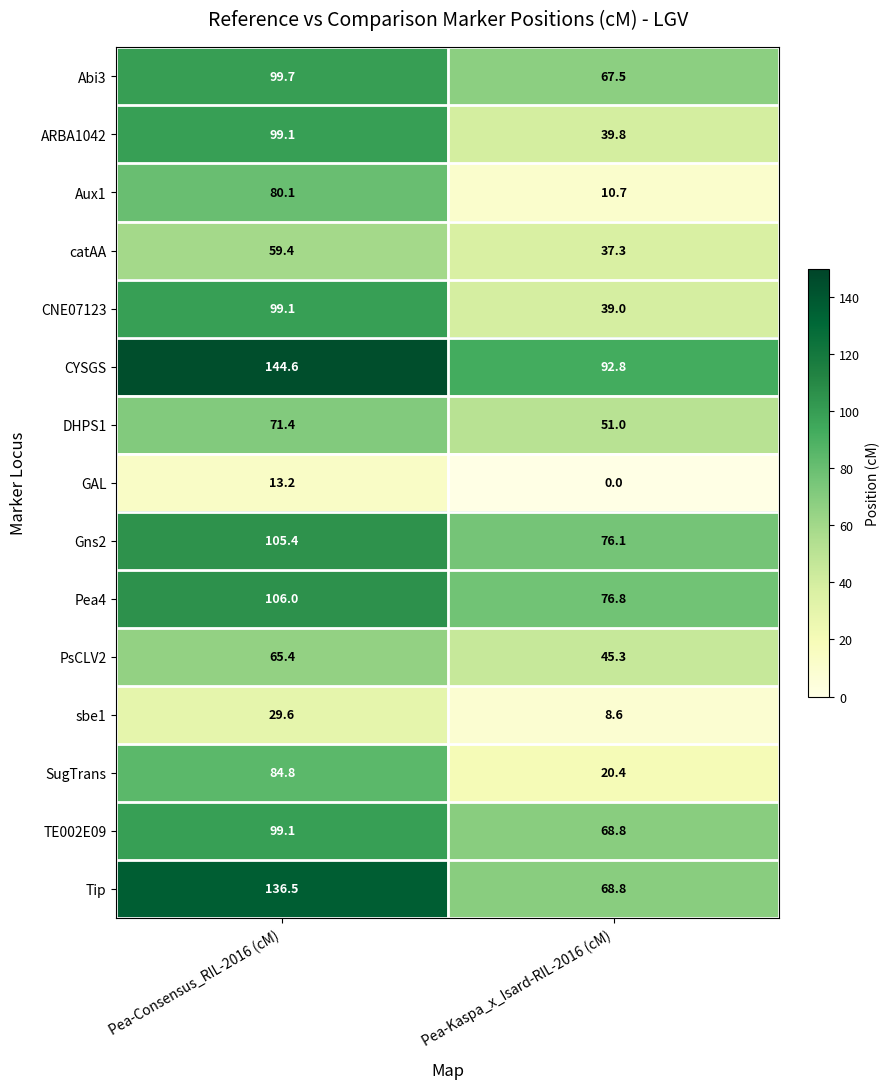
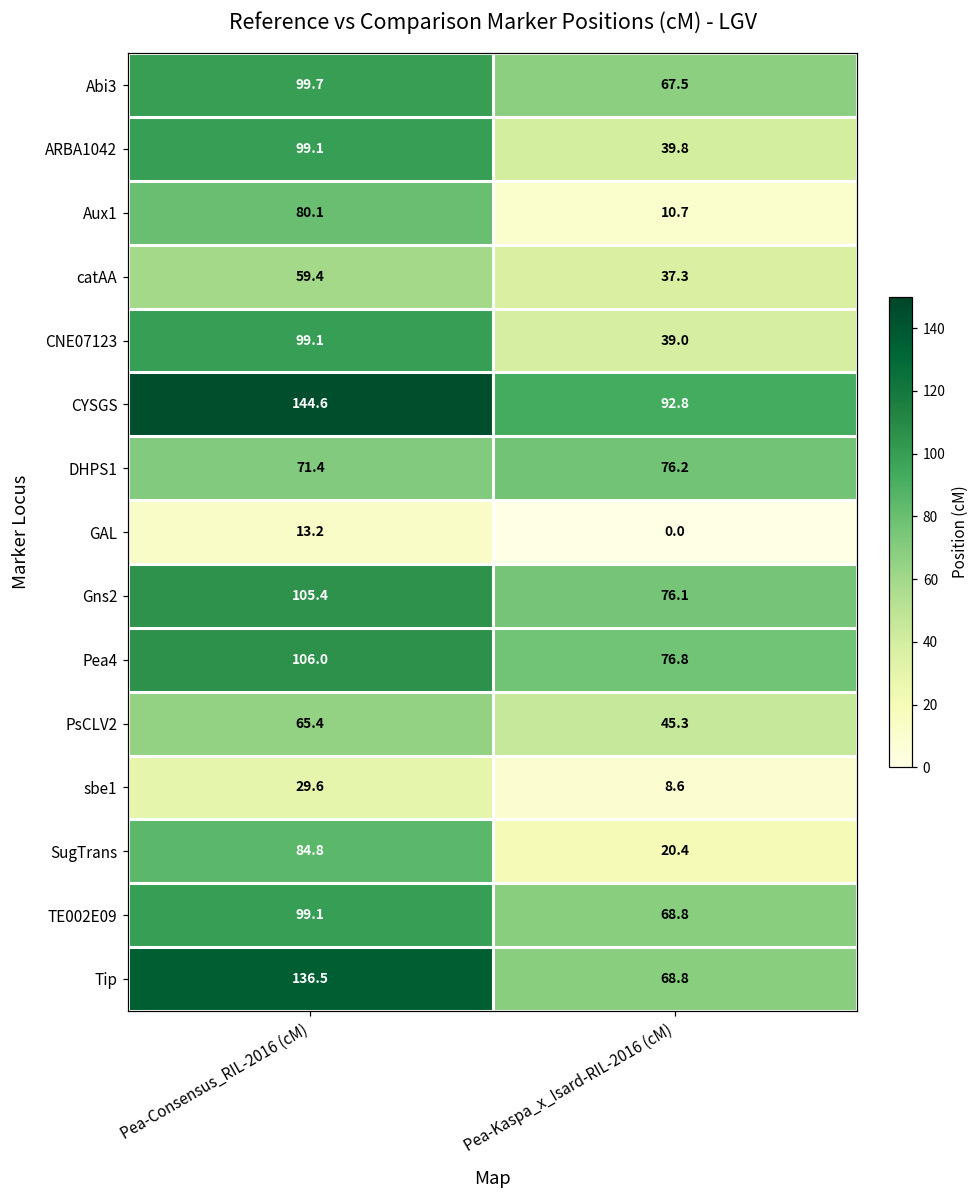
  {
    "Abi3": {
      "Pea-Consensus_RIL-2016 (cM)": 99.7,
      "Pea-Kaspa_x_Isard-RIL-2016 (cM)": 67.5
    },
    "ARBA1042": {
      "Pea-Consensus_RIL-2016 (cM)": 99.1,
      "Pea-Kaspa_x_Isard-RIL-2016 (cM)": 39.8
    },
    "Aux1": {
      "Pea-Consensus_RIL-2016 (cM)": 80.1,
      "Pea-Kaspa_x_Isard-RIL-2016 (cM)": 10.7
    },
    "catAA": {
      "Pea-Consensus_RIL-2016 (cM)": 59.4,
      "Pea-Kaspa_x_Isard-RIL-2016 (cM)": 37.3
    },
    "CNE07123": {
      "Pea-Consensus_RIL-2016 (cM)": 99.1,
      "Pea-Kaspa_x_Isard-RIL-2016 (cM)": 39.0
    },
    "CYSGS": {
      "Pea-Consensus_RIL-2016 (cM)": 144.6,
      "Pea-Kaspa_x_Isard-RIL-2016 (cM)": 92.8
    },
    "DHPS1": {
      "Pea-Consensus_RIL-2016 (cM)": 71.4,
-     "Pea-Kaspa_x_Isard-RIL-2016 (cM)": 51.0
+     "Pea-Kaspa_x_Isard-RIL-2016 (cM)": 76.2
    },
    "GAL": {
      "Pea-Consensus_RIL-2016 (cM)": 13.2,
      "Pea-Kaspa_x_Isard-RIL-2016 (cM)": 0.0
    },
    "Gns2": {
      "Pea-Consensus_RIL-2016 (cM)": 105.4,
      "Pea-Kaspa_x_Isard-RIL-2016 (cM)": 76.1
    },
    "Pea4": {
      "Pea-Consensus_RIL-2016 (cM)": 106.0,
      "Pea-Kaspa_x_Isard-RIL-2016 (cM)": 76.8
    },
    "PsCLV2": {
      "Pea-Consensus_RIL-2016 (cM)": 65.4,
      "Pea-Kaspa_x_Isard-RIL-2016 (cM)": 45.3
    },
    "sbe1": {
      "Pea-Consensus_RIL-2016 (cM)": 29.6,
      "Pea-Kaspa_x_Isard-RIL-2016 (cM)": 8.6
    },
    "SugTrans": {
      "Pea-Consensus_RIL-2016 (cM)": 84.8,
      "Pea-Kaspa_x_Isard-RIL-2016 (cM)": 20.4
    },
    "TE002E09": {
      "Pea-Consensus_RIL-2016 (cM)": 99.1,
      "Pea-Kaspa_x_Isard-RIL-2016 (cM)": 68.8
    },
    "Tip": {
      "Pea-Consensus_RIL-2016 (cM)": 136.5,
      "Pea-Kaspa_x_Isard-RIL-2016 (cM)": 68.8
    }
  }
